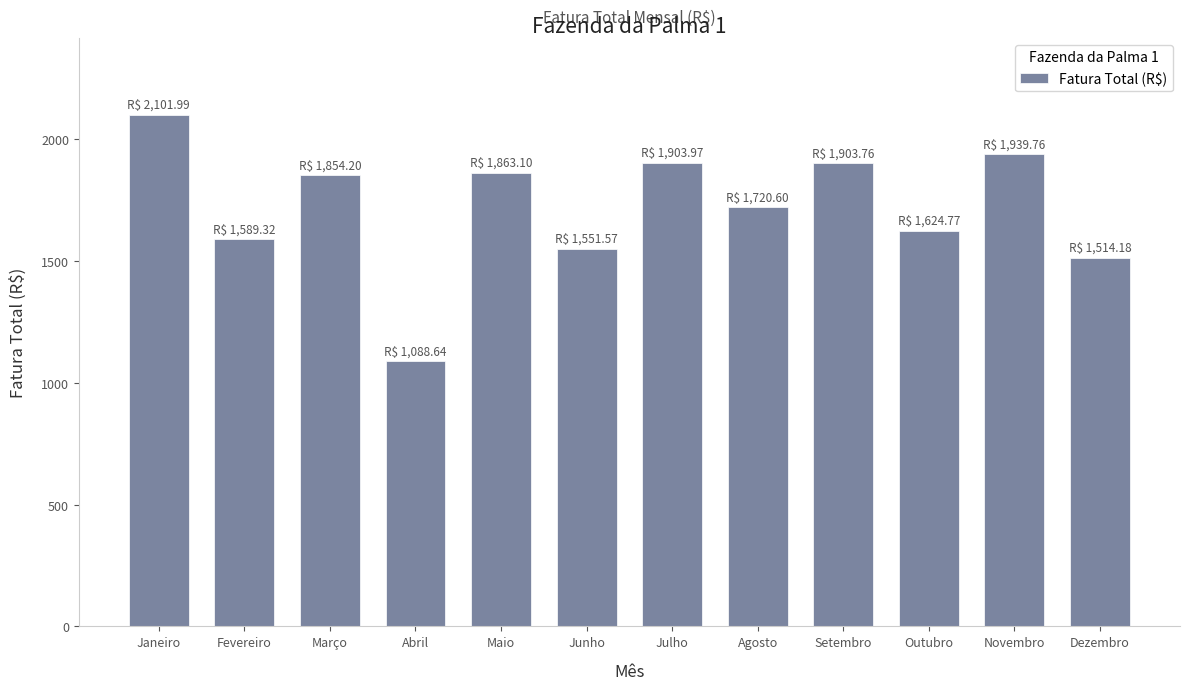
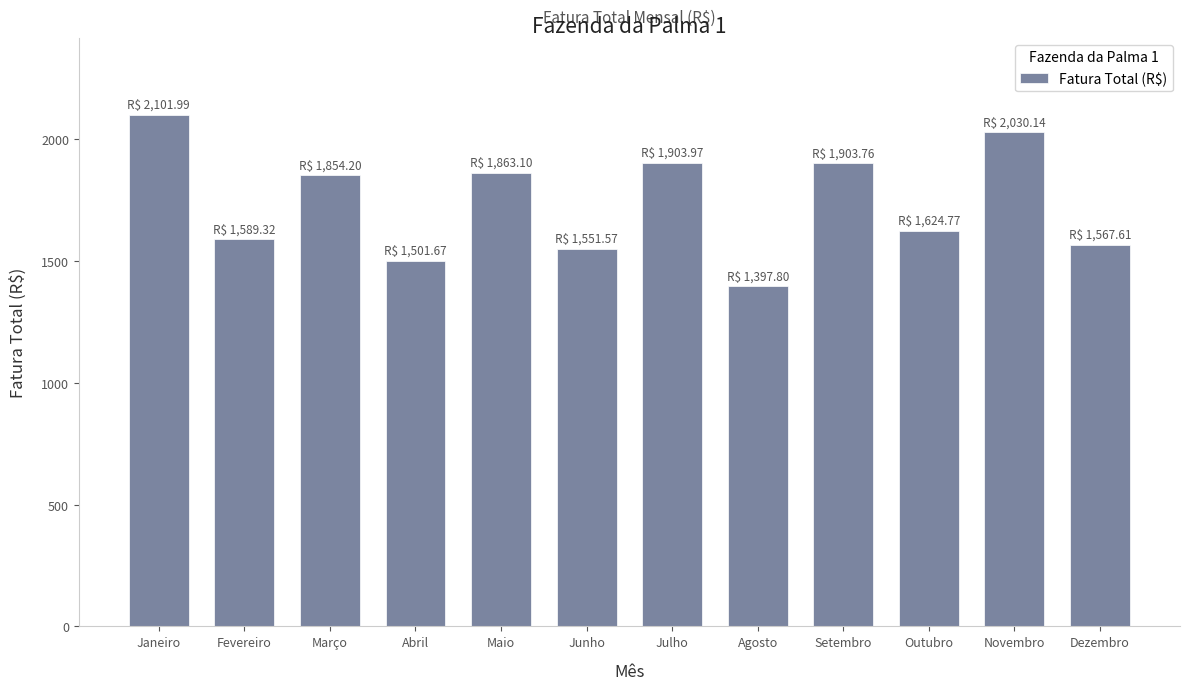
  {
    "Janeiro": "2,101.99",
    "Fevereiro": "1,589.32",
    "Março": "1,854.20",
-   "Abril": "1,088.64",
+   "Abril": "1,501.67",
    "Maio": "1,863.10",
    "Junho": "1,551.57",
    "Julho": "1,903.97",
-   "Agosto": "1,720.60",
+   "Agosto": "1,397.80",
    "Setembro": "1,903.76",
    "Outubro": "1,624.77",
-   "Novembro": "1,939.76",
-   "Dezembro": "1,514.18"
+   "Novembro": "2,030.14",
+   "Dezembro": "1,567.61"
  }
